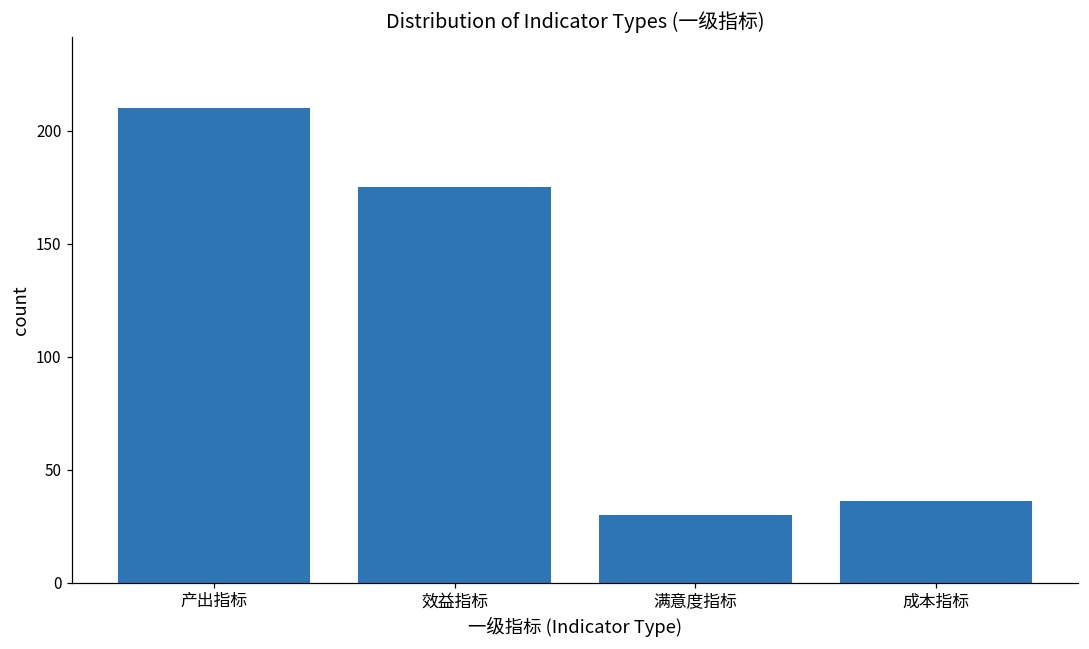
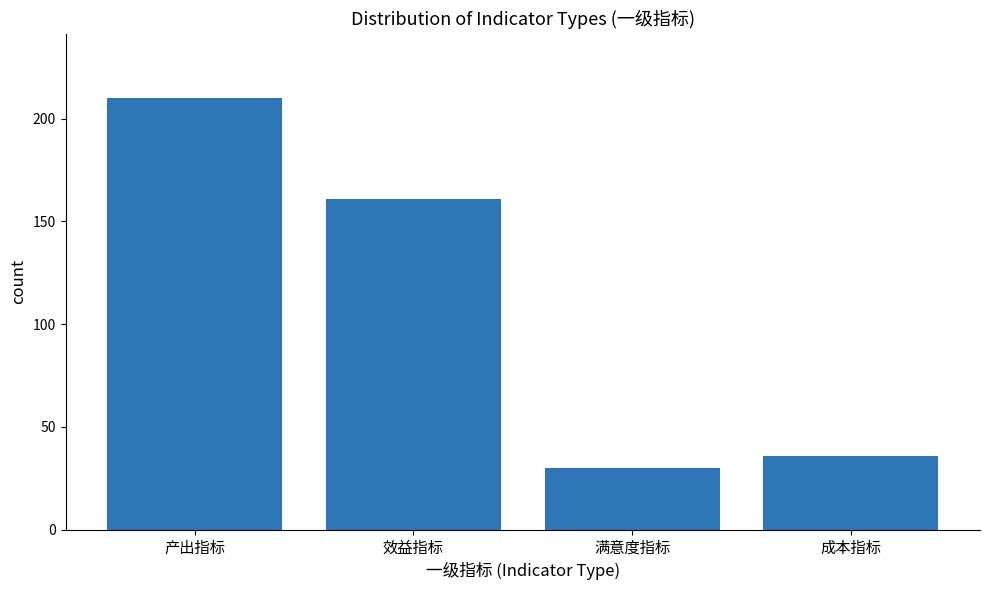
  {
    "产出指标": 210,
-   "效益指标": 175,
+   "效益指标": 161,
    "满意度指标": 30,
    "成本指标": 36
  }
